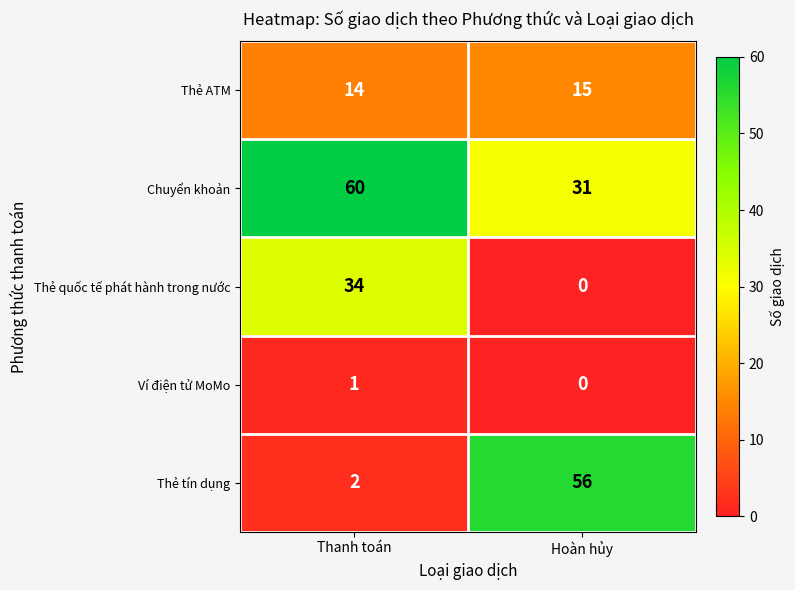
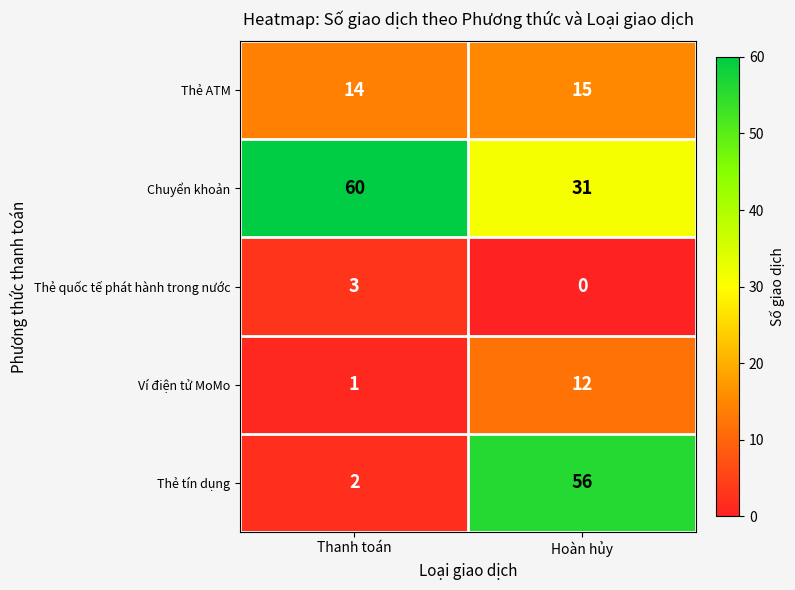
  {
    "Thẻ ATM": {
      "Thanh toán": 14,
      "Hoàn hủy": 15
    },
    "Chuyển khoản": {
      "Thanh toán": 60,
      "Hoàn hủy": 31
    },
    "Thẻ quốc tế phát hành trong nước": {
-     "Thanh toán": 34,
+     "Thanh toán": 3,
      "Hoàn hủy": 0
    },
    "Ví điện tử MoMo": {
      "Thanh toán": 1,
-     "Hoàn hủy": 0
+     "Hoàn hủy": 12
    },
    "Thẻ tín dụng": {
      "Thanh toán": 2,
      "Hoàn hủy": 56
    }
  }
